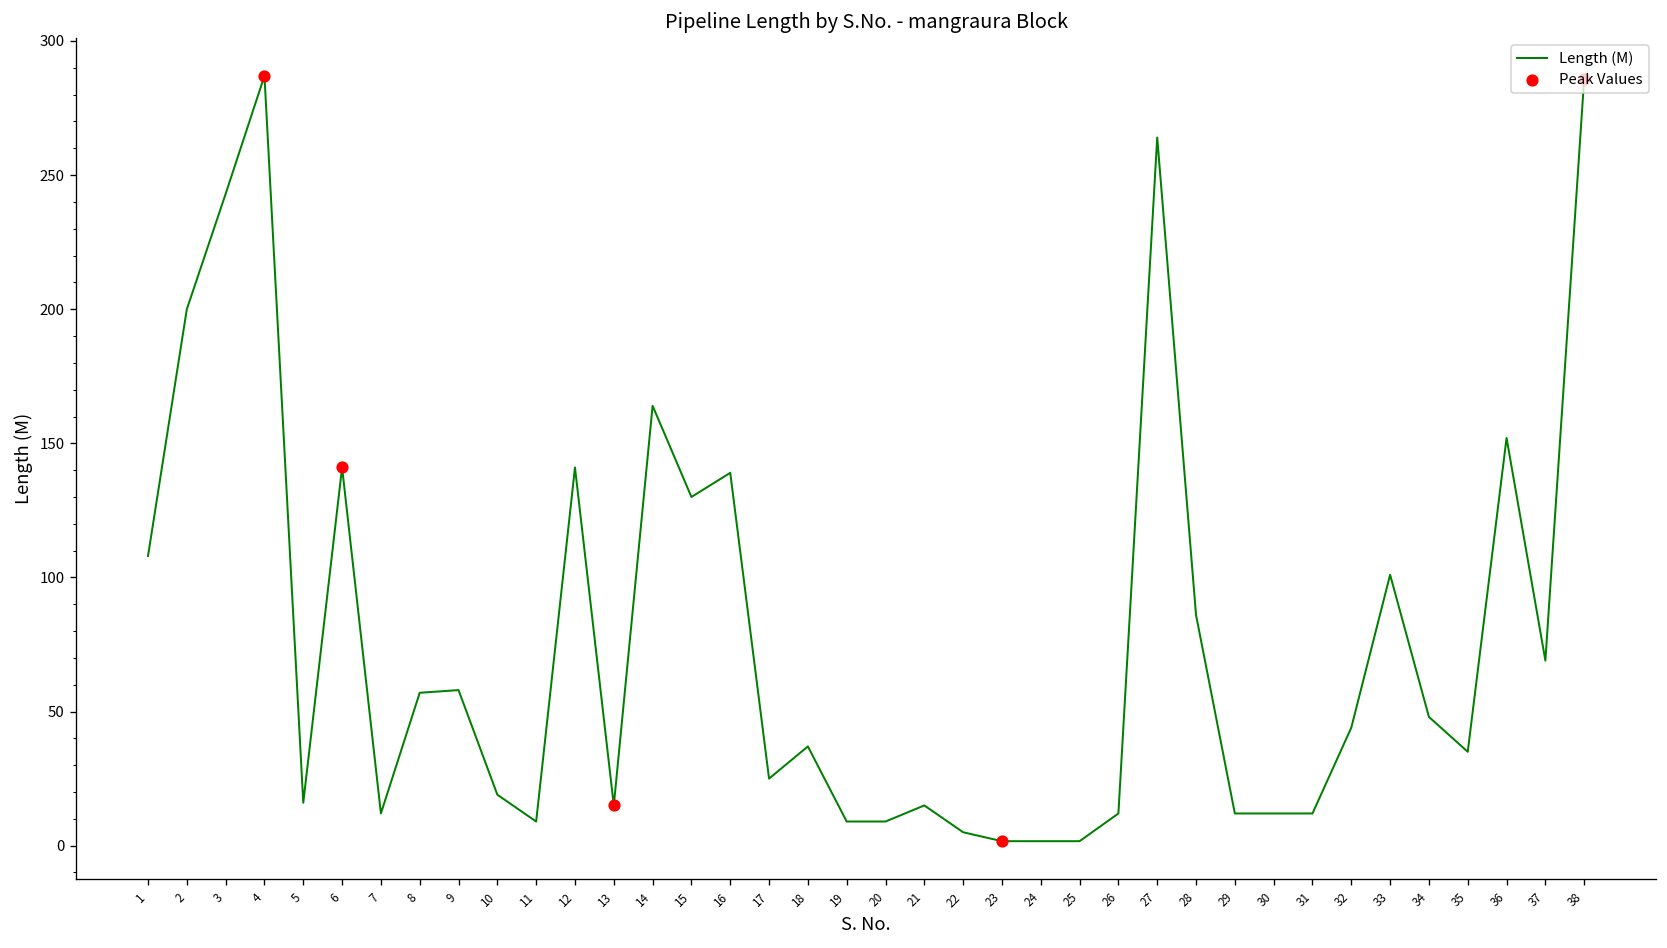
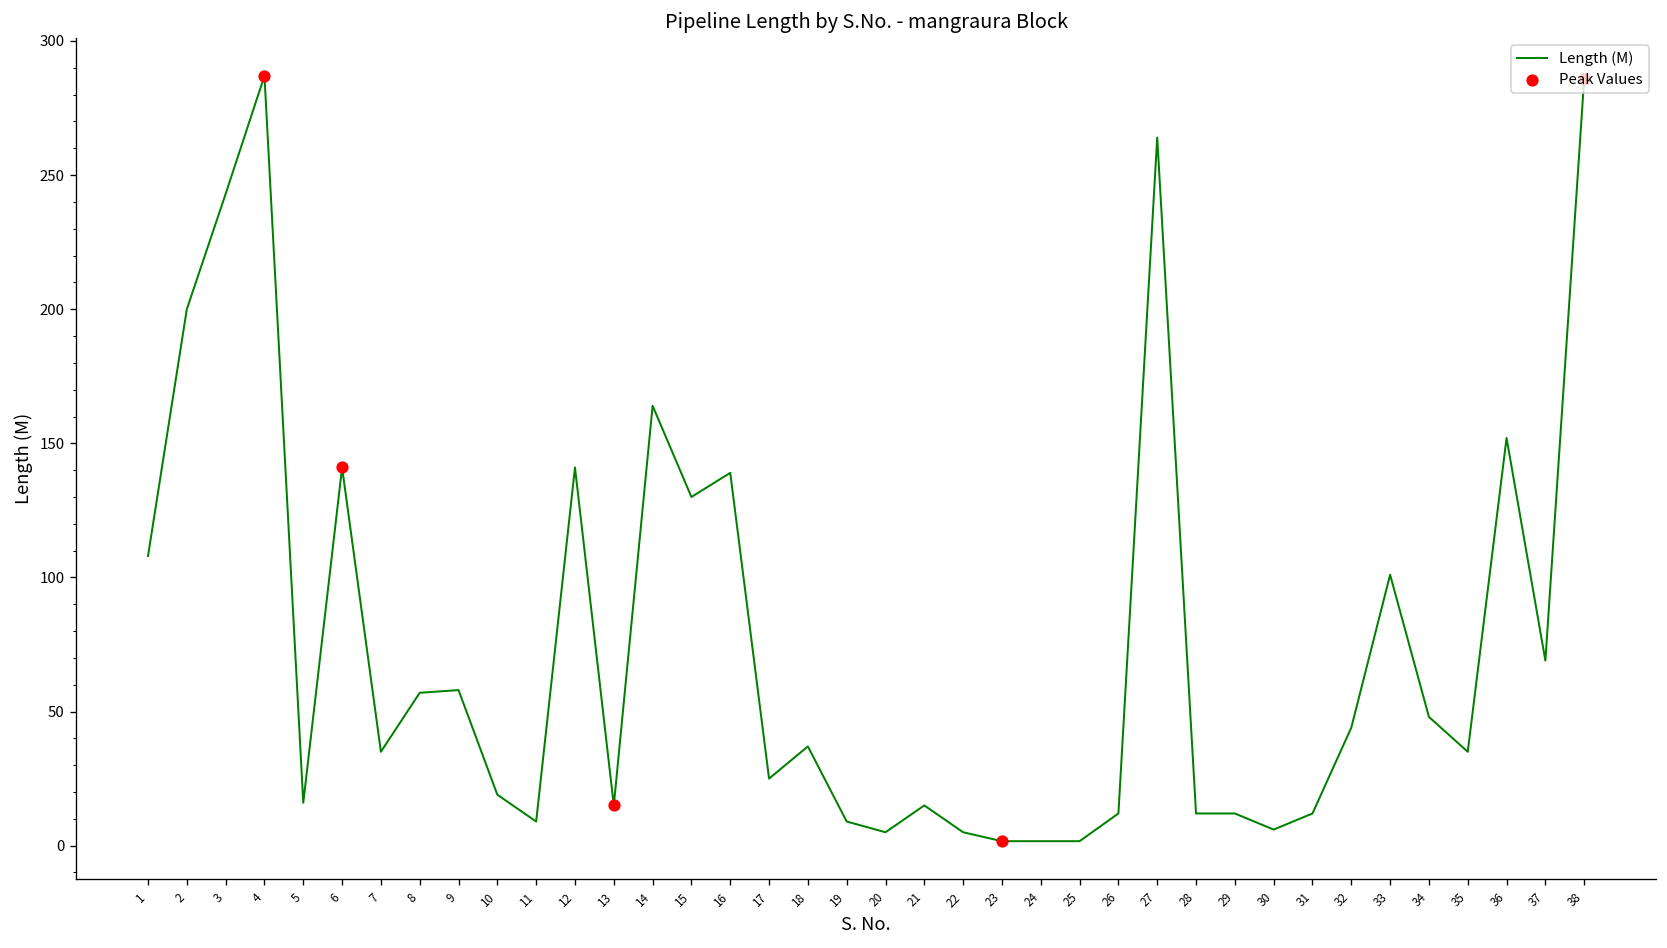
  {
    "Length (M)": {
      "1": 108,
      "2": 200,
      "3": 243,
      "5": 16,
-     "7": 12,
+     "7": 35,
      "8": 57,
      "9": 58,
      "10": 19,
      "11": 9,
      "12": 141,
      "14": 164,
      "15": 130,
      "16": 139,
      "17": 25,
      "18": 37,
      "19": 9,
-     "20": 9,
+     "20": 5,
      "21": 15,
      "22": 5,
      "24": 2,
      "25": 2,
      "26": 12,
      "27": 264,
-     "28": 86,
+     "28": 12,
      "29": 12,
-     "30": 12,
+     "30": 6,
      "31": 12,
      "32": 44,
      "33": 101,
      "34": 48,
      "35": 35,
      "36": 152,
      "37": 69
    }
  }
